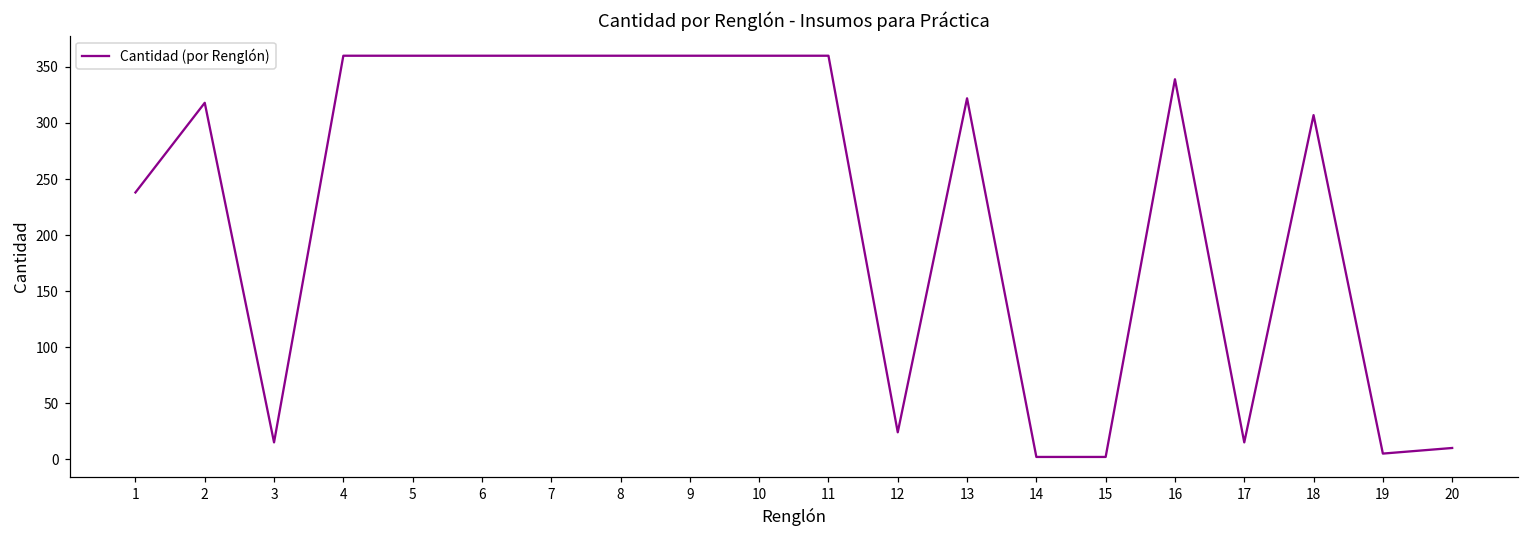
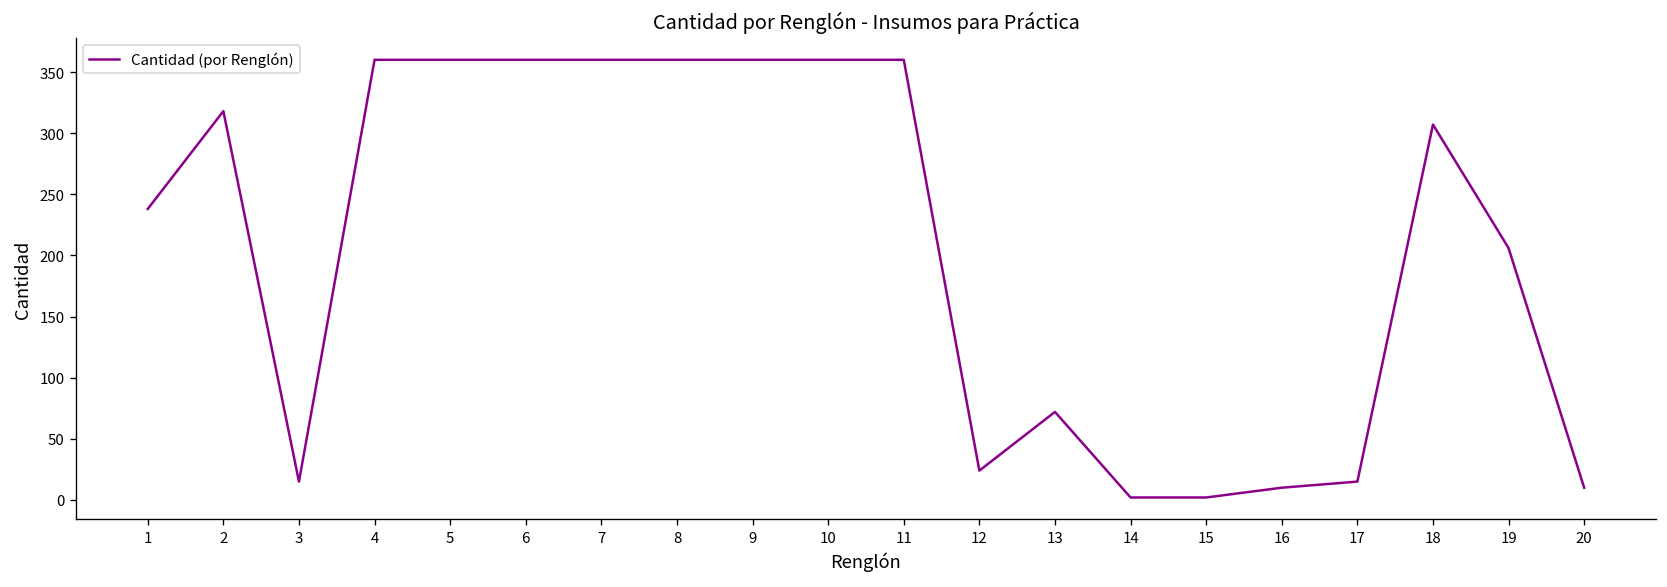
  {
    "1": 238,
    "2": 318,
    "3": 15,
    "4": 360,
    "5": 360,
    "6": 360,
    "7": 360,
    "8": 360,
    "9": 360,
    "10": 360,
    "11": 360,
    "12": 24,
-   "13": 322,
+   "13": 72,
    "14": 2,
    "15": 2,
-   "16": 339,
+   "16": 10,
    "17": 15,
    "18": 307,
-   "19": 5,
+   "19": 206,
    "20": 10
  }
